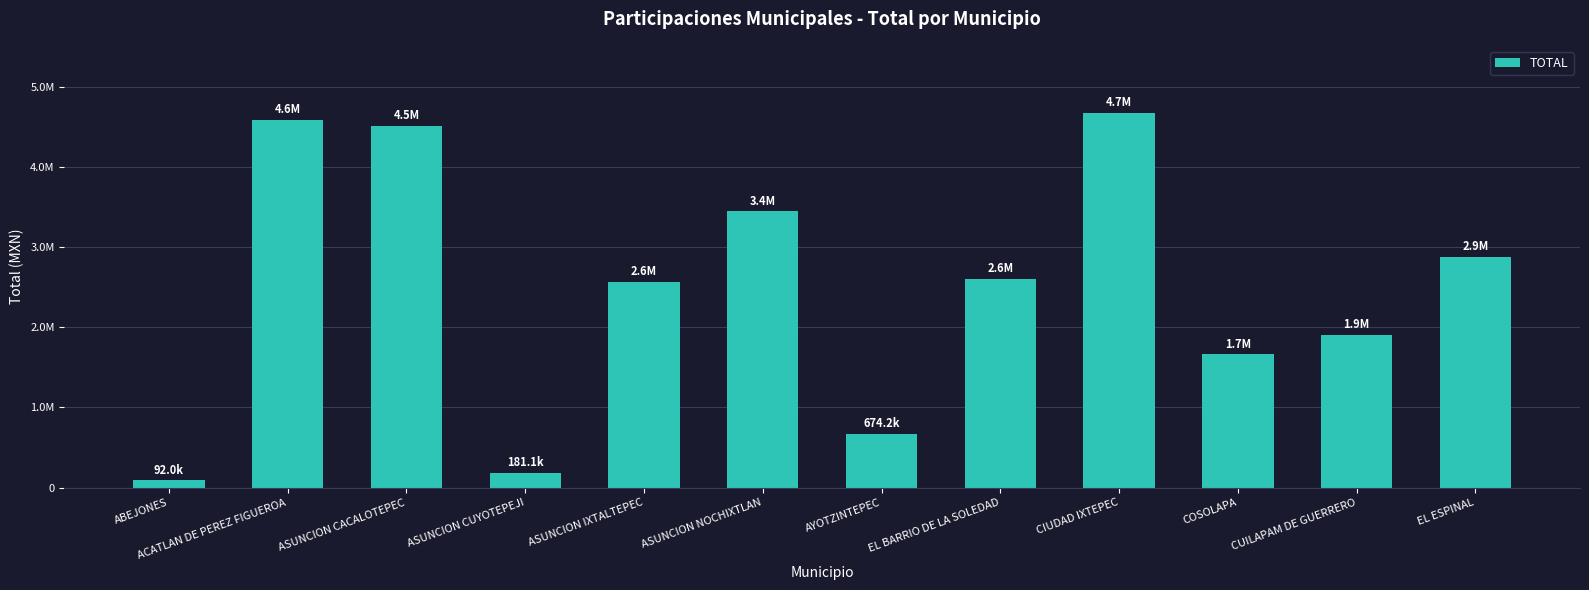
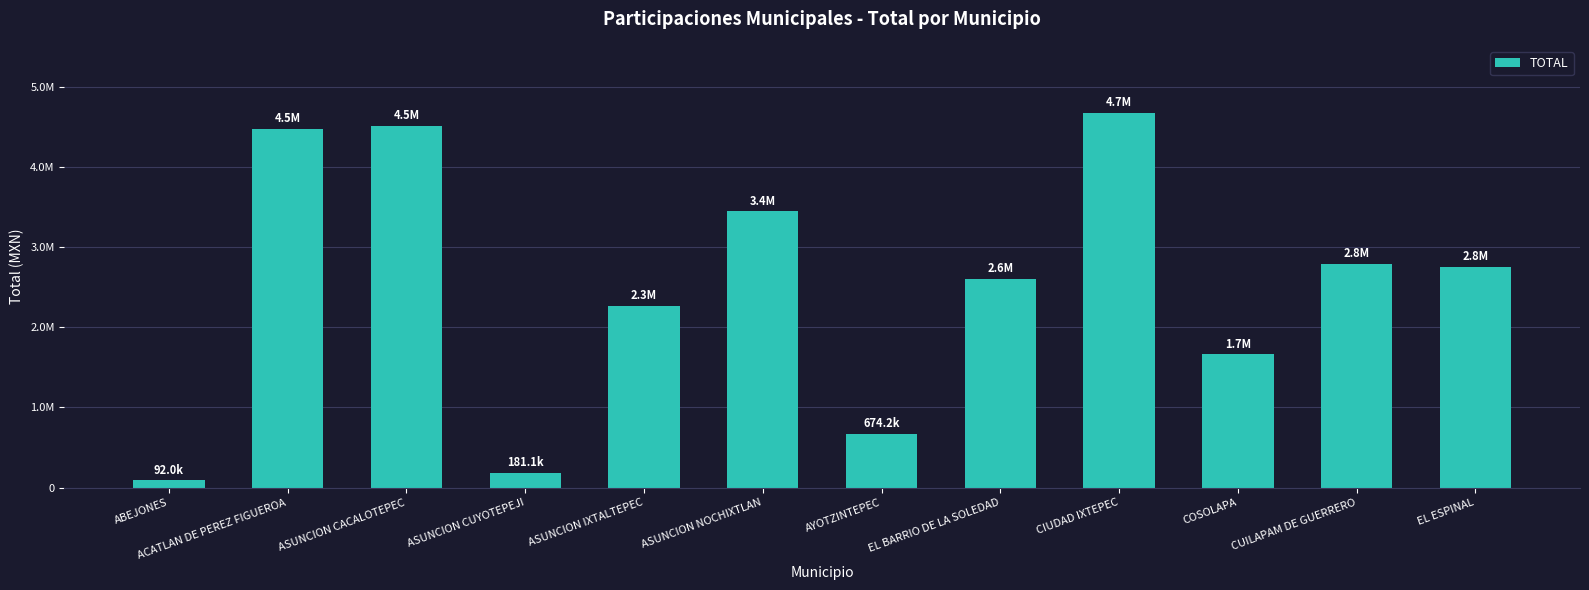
  {
    "ABEJONES": "92.0k",
-   "ACATLAN DE PEREZ FIGUEROA": "4.6M",
+   "ACATLAN DE PEREZ FIGUEROA": "4.5M",
    "ASUNCION CACALOTEPEC": "4.5M",
    "ASUNCION CUYOTEPEJI": "181.1k",
-   "ASUNCION IXTALTEPEC": "2.6M",
+   "ASUNCION IXTALTEPEC": "2.3M",
    "ASUNCION NOCHIXTLAN": "3.4M",
    "AYOTZINTEPEC": "674.2k",
    "EL BARRIO DE LA SOLEDAD": "2.6M",
    "CIUDAD IXTEPEC": "4.7M",
    "COSOLAPA": "1.7M",
-   "CUILAPAM DE GUERRERO": "1.9M",
-   "EL ESPINAL": "2.9M"
+   "CUILAPAM DE GUERRERO": "2.8M",
+   "EL ESPINAL": "2.8M"
  }
